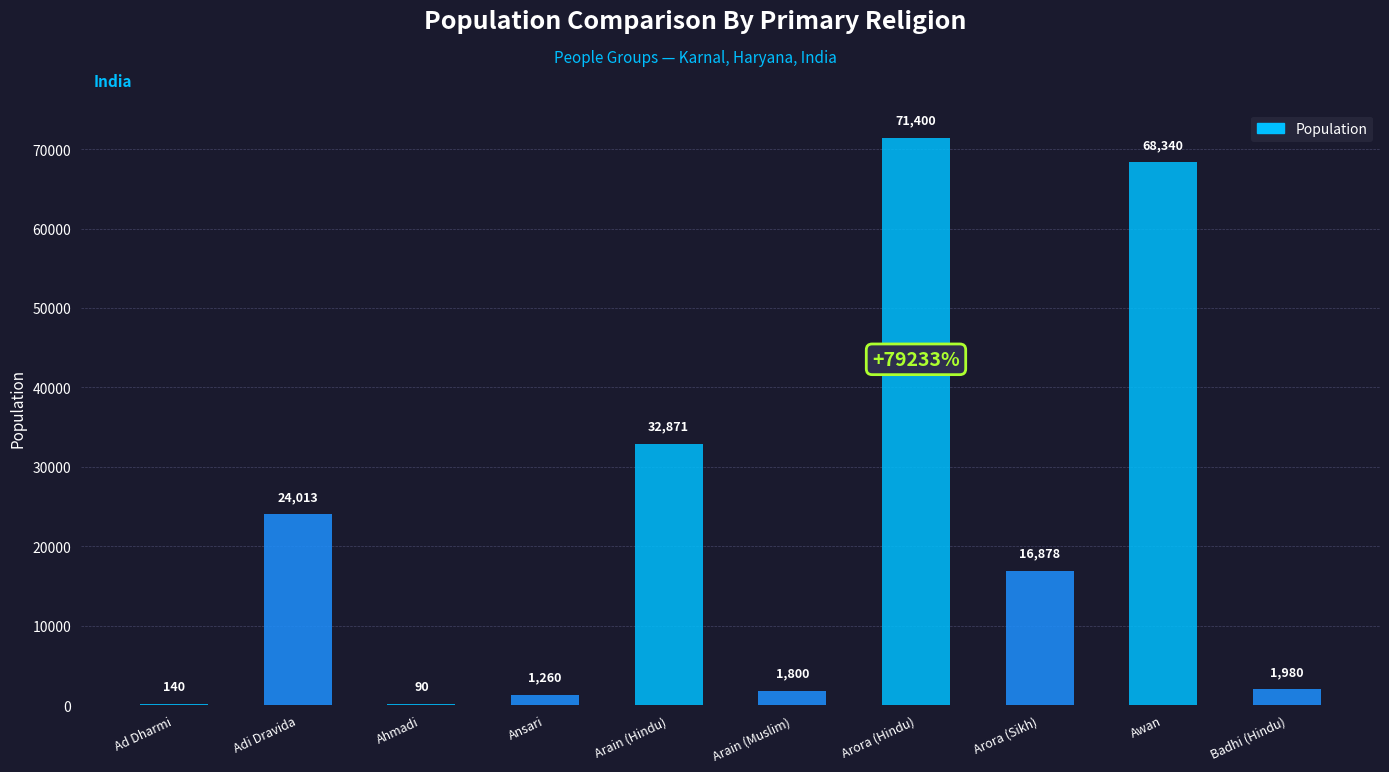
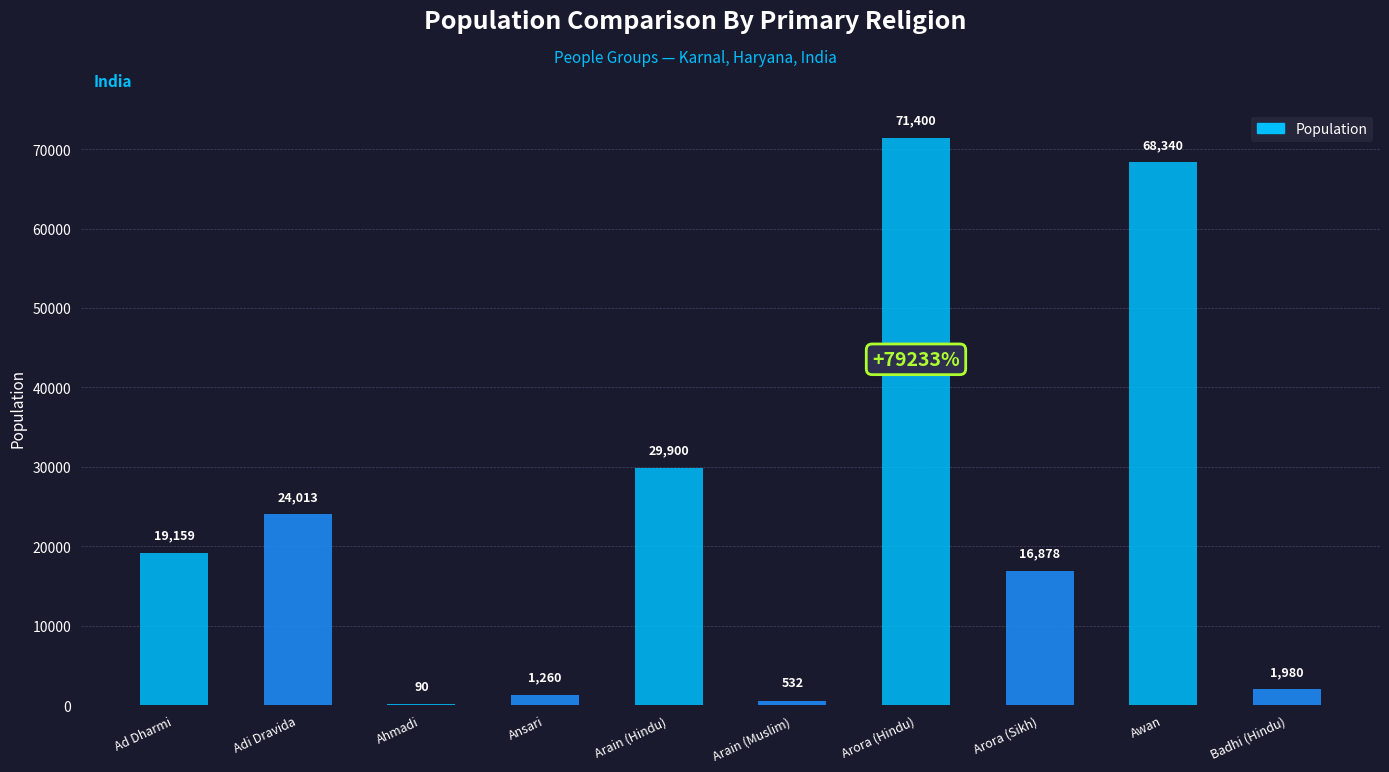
  {
-   "Ad Dharmi": "140",
+   "Ad Dharmi": "19,159",
    "Adi Dravida": "24,013",
    "Ahmadi": "90",
    "Ansari": "1,260",
-   "Arain (Hindu)": "32,871",
-   "Arain (Muslim)": "1,800",
+   "Arain (Hindu)": "29,900",
+   "Arain (Muslim)": "532",
    "Arora (Hindu)": "71,400",
    "Arora (Sikh)": "16,878",
    "Awan": "68,340",
    "Badhi (Hindu)": "1,980"
  }
